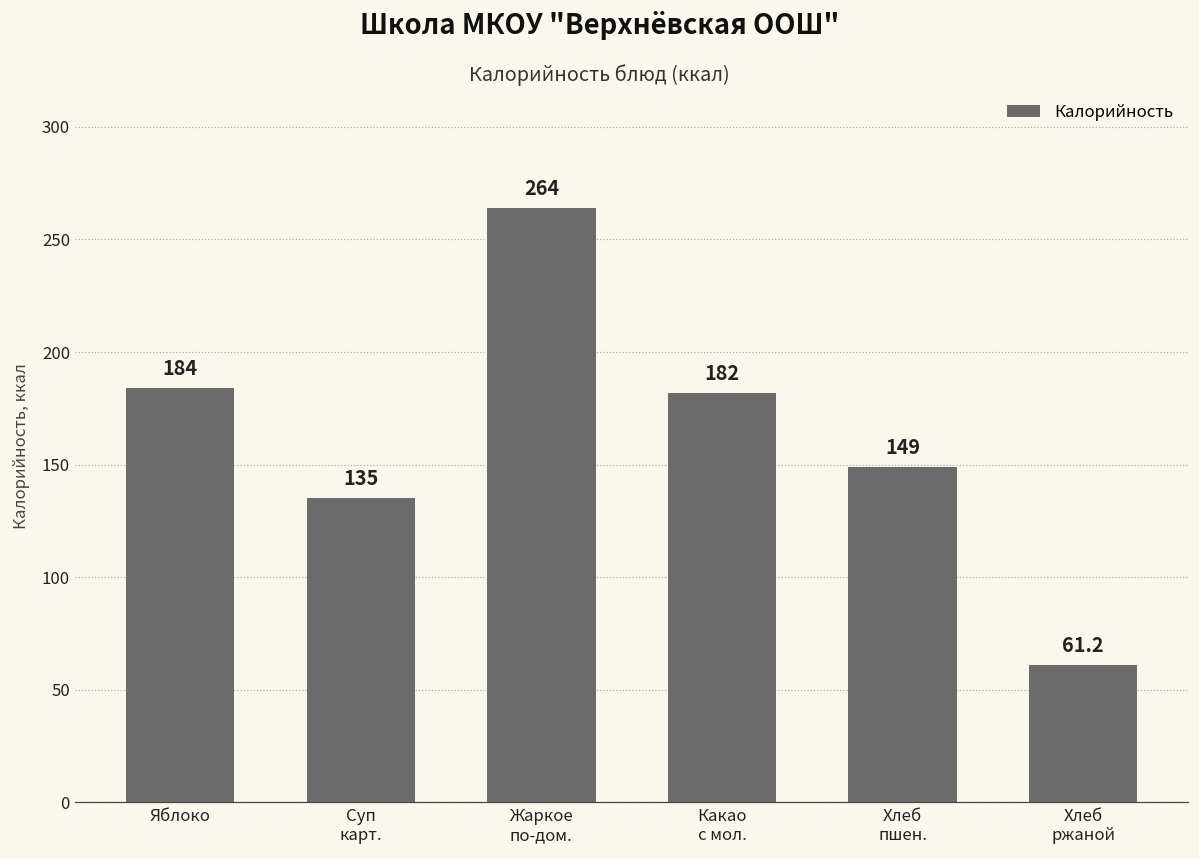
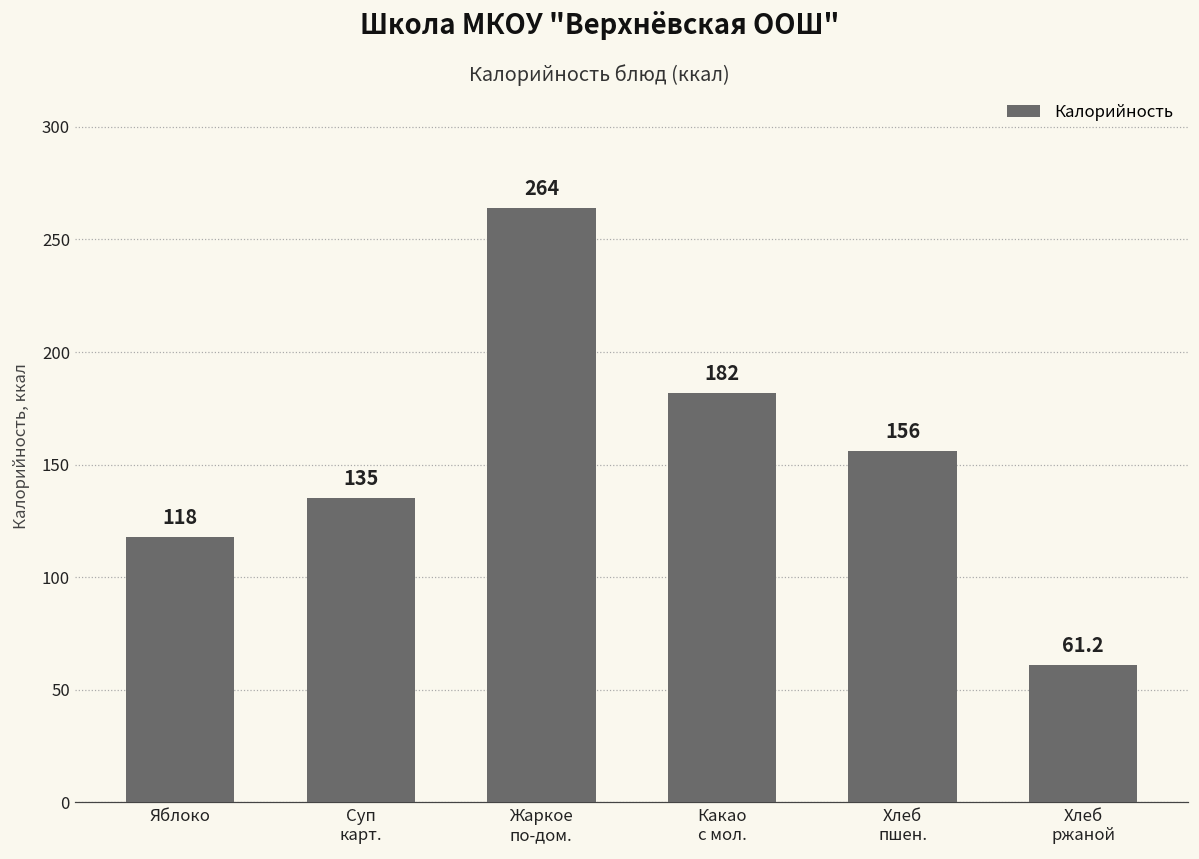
  {
-   "Яблоко": 184,
+   "Яблоко": 118,
    "Суп карт.": 135,
    "Жаркое по-дом.": 264,
    "Какао с мол.": 182,
-   "Хлеб пшен.": 149,
+   "Хлеб пшен.": 156,
    "Хлеб ржаной": 61.2
  }
